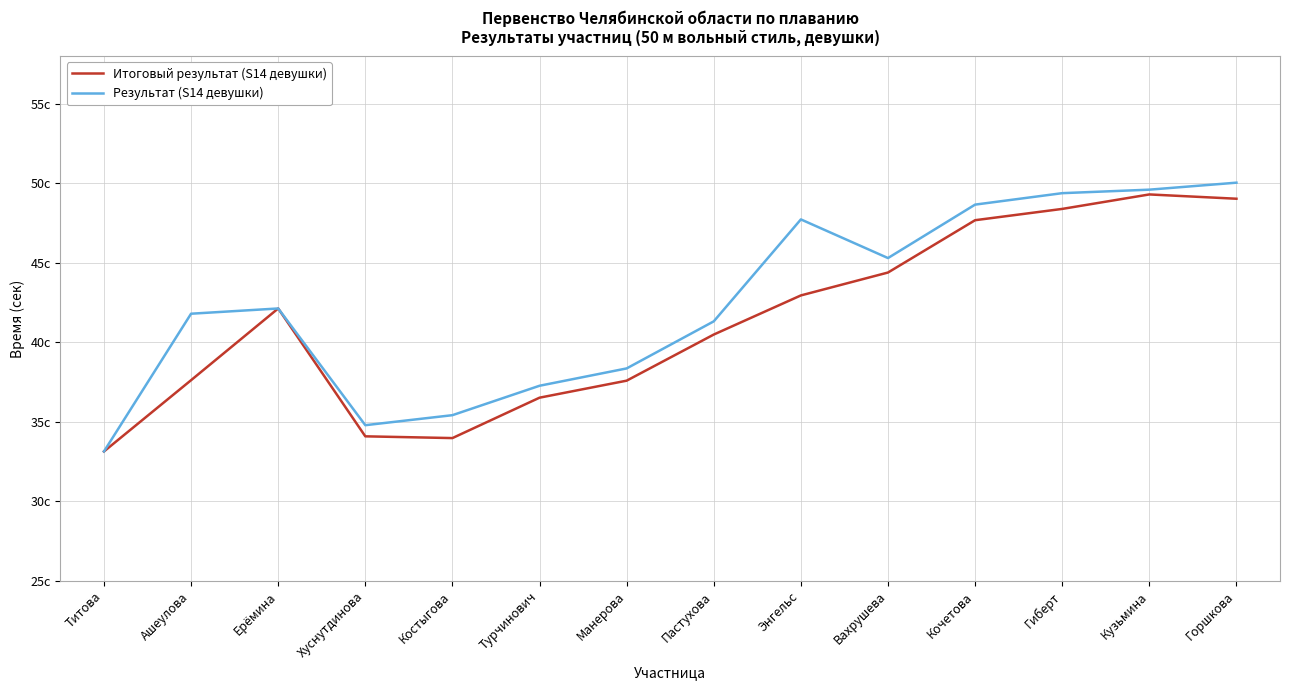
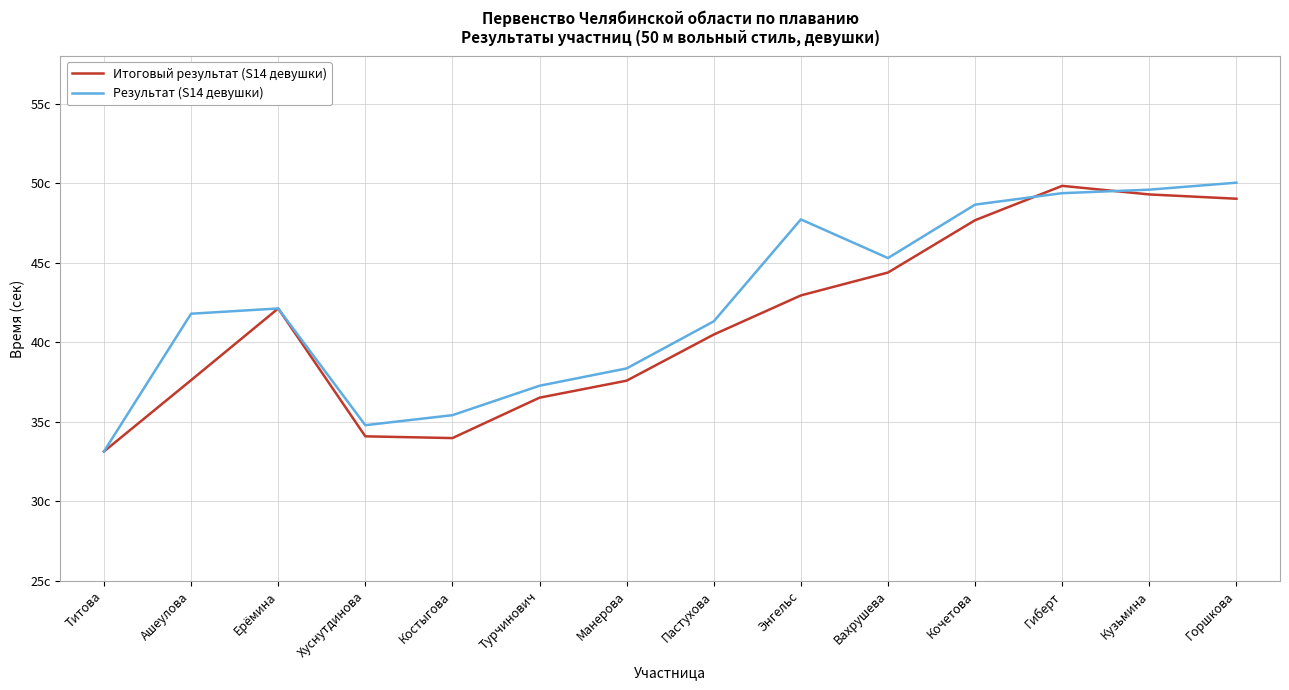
  {
    "Итоговый результат (S14 девушки)": {
      "Ашеулова": "37.6с",
      "Хуснутдинова": "34.1с",
      "Костыгова": "34.0с",
      "Турчинович": "36.5с",
      "Манерова": "37.6с",
      "Пастухова": "40.5с",
      "Энгельс": "43.0с",
      "Вахрушева": "44.4с",
      "Кочетова": "47.7с",
-     "Гиберт": "48.4с",
+     "Гиберт": "49.8с",
      "Кузьмина": "49.3с",
      "Горшкова": "49.0с"
    },
    "Результат (S14 девушки)": {
      "Ашеулова": "41.8с",
      "Хуснутдинова": "34.8с",
      "Костыгова": "35.4с",
      "Турчинович": "37.3с",
      "Манерова": "38.4с",
      "Пастухова": "41.3с",
      "Энгельс": "47.7с",
      "Вахрушева": "45.3с",
      "Кочетова": "48.7с",
      "Гиберт": "49.4с",
      "Кузьмина": "49.6с",
      "Горшкова": "50.0с"
    }
  }
